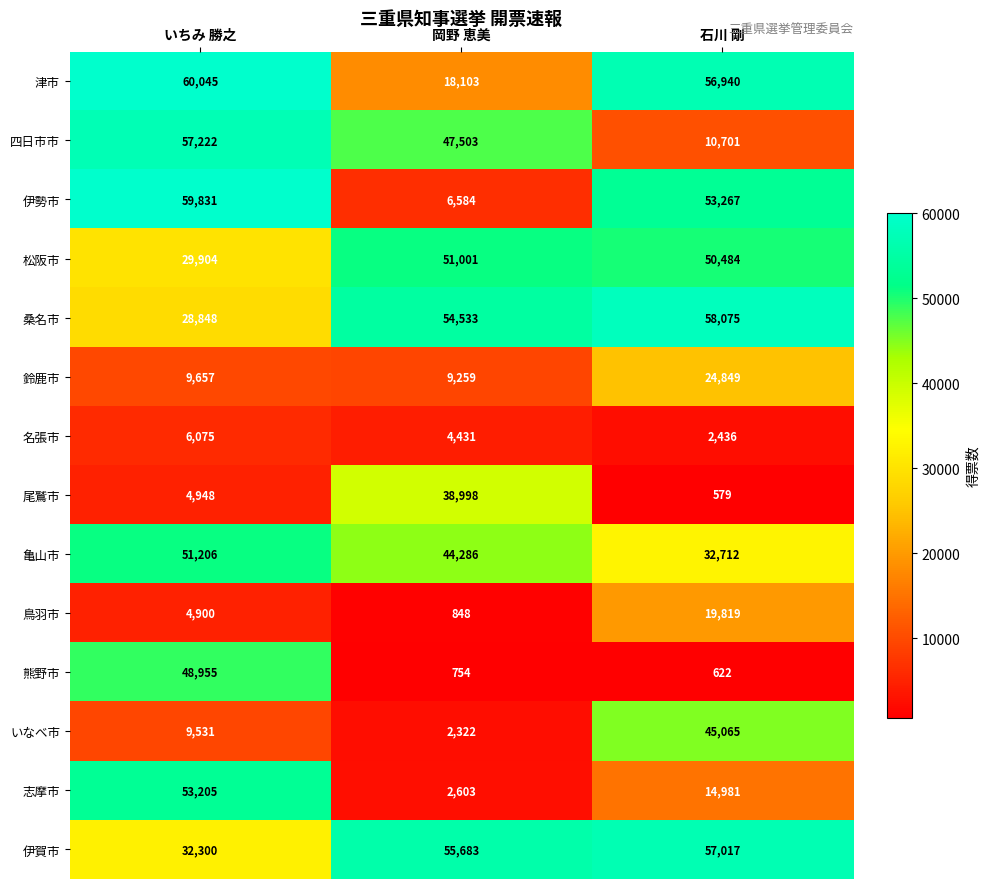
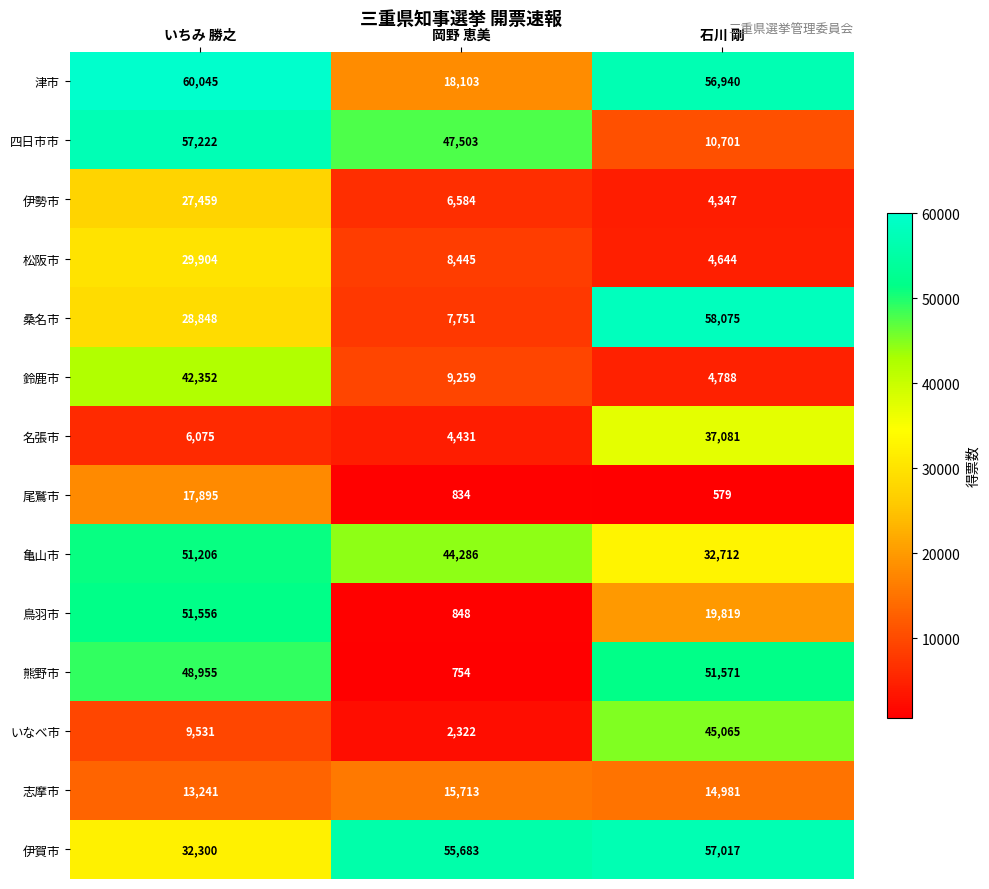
  {
    "津市": {
      "いちみ 勝之": "60,045",
      "岡野 恵美": "18,103",
      "石川 剛": "56,940"
    },
    "四日市市": {
      "いちみ 勝之": "57,222",
      "岡野 恵美": "47,503",
      "石川 剛": "10,701"
    },
    "伊勢市": {
-     "いちみ 勝之": "59,831",
+     "いちみ 勝之": "27,459",
      "岡野 恵美": "6,584",
-     "石川 剛": "53,267"
+     "石川 剛": "4,347"
    },
    "松阪市": {
      "いちみ 勝之": "29,904",
-     "岡野 恵美": "51,001",
-     "石川 剛": "50,484"
+     "岡野 恵美": "8,445",
+     "石川 剛": "4,644"
    },
    "桑名市": {
      "いちみ 勝之": "28,848",
-     "岡野 恵美": "54,533",
+     "岡野 恵美": "7,751",
      "石川 剛": "58,075"
    },
    "鈴鹿市": {
-     "いちみ 勝之": "9,657",
+     "いちみ 勝之": "42,352",
      "岡野 恵美": "9,259",
-     "石川 剛": "24,849"
+     "石川 剛": "4,788"
    },
    "名張市": {
      "いちみ 勝之": "6,075",
      "岡野 恵美": "4,431",
-     "石川 剛": "2,436"
+     "石川 剛": "37,081"
    },
    "尾鷲市": {
-     "いちみ 勝之": "4,948",
-     "岡野 恵美": "38,998",
+     "いちみ 勝之": "17,895",
+     "岡野 恵美": "834",
      "石川 剛": "579"
    },
    "亀山市": {
      "いちみ 勝之": "51,206",
      "岡野 恵美": "44,286",
      "石川 剛": "32,712"
    },
    "鳥羽市": {
-     "いちみ 勝之": "4,900",
+     "いちみ 勝之": "51,556",
      "岡野 恵美": "848",
      "石川 剛": "19,819"
    },
    "熊野市": {
      "いちみ 勝之": "48,955",
      "岡野 恵美": "754",
-     "石川 剛": "622"
+     "石川 剛": "51,571"
    },
    "いなべ市": {
      "いちみ 勝之": "9,531",
      "岡野 恵美": "2,322",
      "石川 剛": "45,065"
    },
    "志摩市": {
-     "いちみ 勝之": "53,205",
-     "岡野 恵美": "2,603",
+     "いちみ 勝之": "13,241",
+     "岡野 恵美": "15,713",
      "石川 剛": "14,981"
    },
    "伊賀市": {
      "いちみ 勝之": "32,300",
      "岡野 恵美": "55,683",
      "石川 剛": "57,017"
    }
  }
